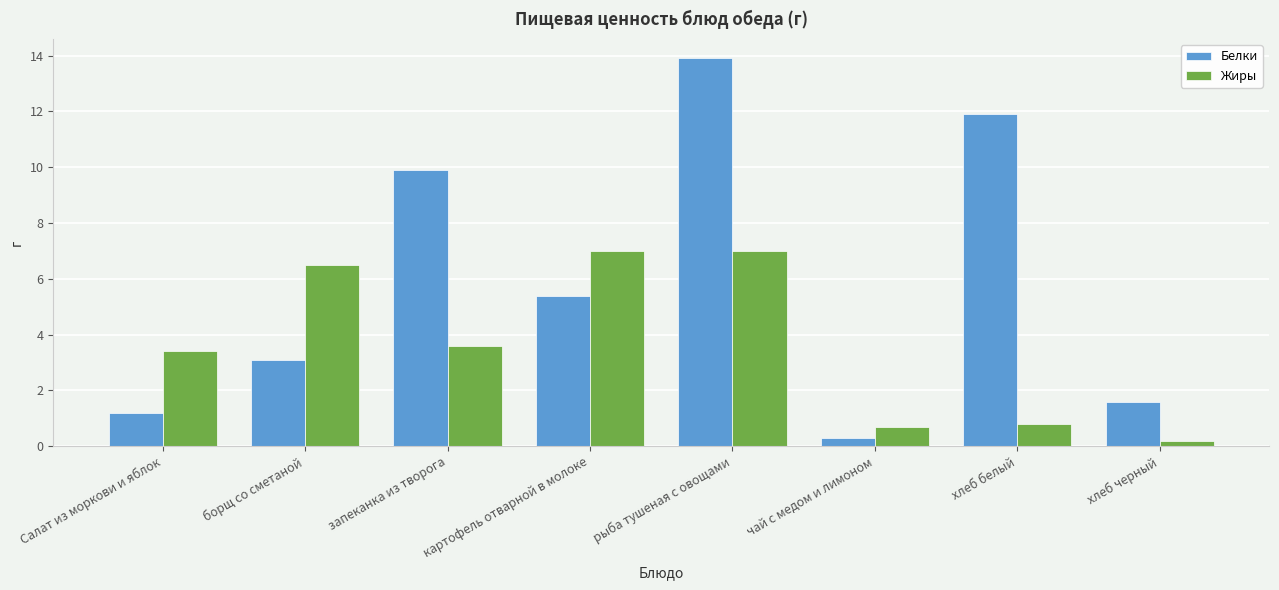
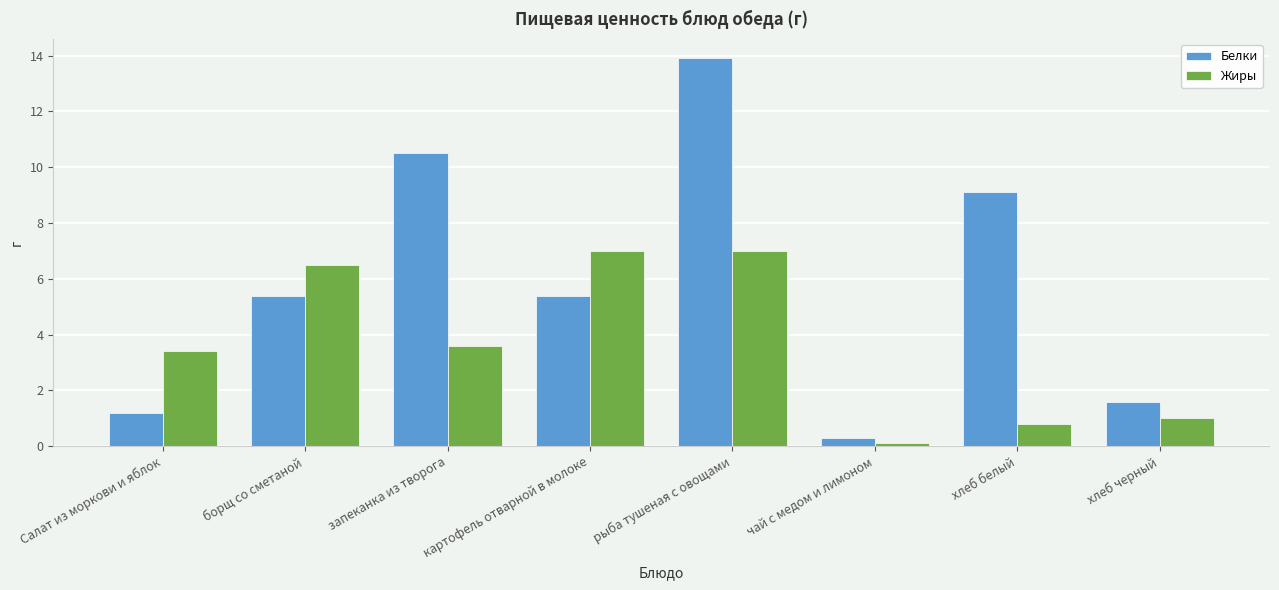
  {
    "Белки": {
      "Салат из моркови и яблок": 1.2,
-     "борщ со сметаной": 3.1,
-     "запеканка из творога": 9.9,
+     "борщ со сметаной": 5.4,
+     "запеканка из творога": 10.5,
      "картофель отварной в молоке": 5.4,
      "рыба тушеная с овощами": 13.9,
      "чай с медом и лимоном": 0.3,
-     "хлеб белый": 11.9,
+     "хлеб белый": 9.1,
      "хлеб черный": 1.6
    },
    "Жиры": {
      "Салат из моркови и яблок": 3.4,
      "борщ со сметаной": 6.5,
      "запеканка из творога": 3.6,
      "картофель отварной в молоке": 7.0,
      "рыба тушеная с овощами": 7.0,
-     "чай с медом и лимоном": 0.7,
+     "чай с медом и лимоном": 0.1,
      "хлеб белый": 0.8,
-     "хлеб черный": 0.2
+     "хлеб черный": 1.0
    }
  }
